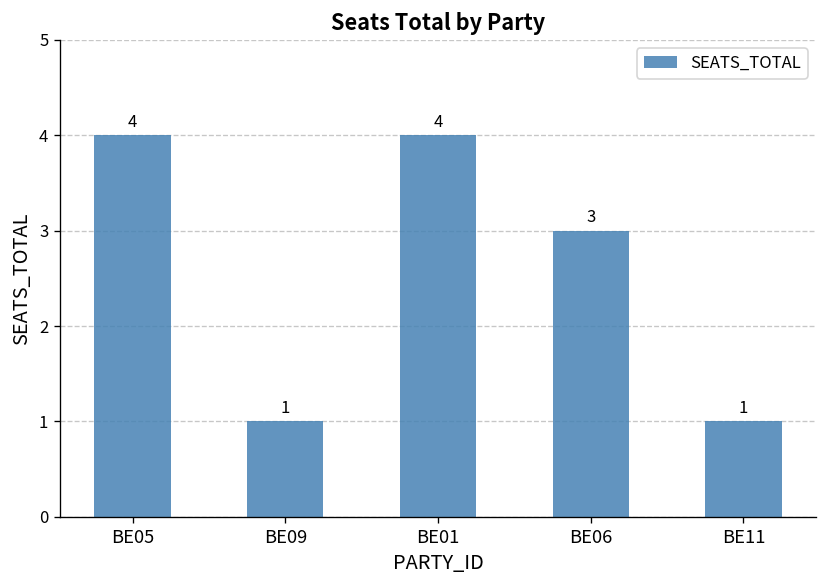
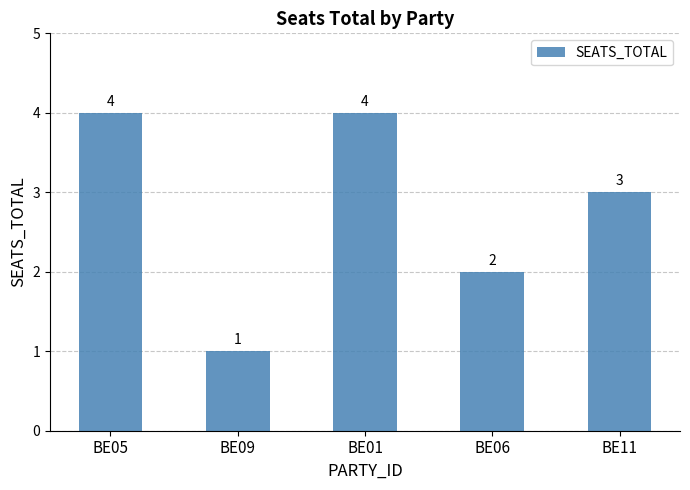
  {
    "BE05": 4,
    "BE09": 1,
    "BE01": 4,
-   "BE06": 3,
-   "BE11": 1
+   "BE06": 2,
+   "BE11": 3
  }
